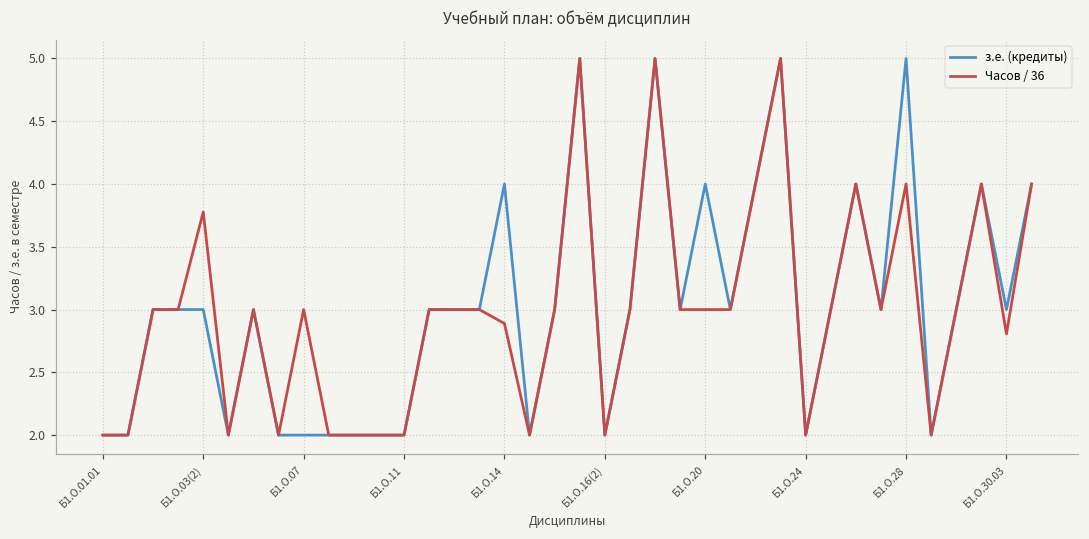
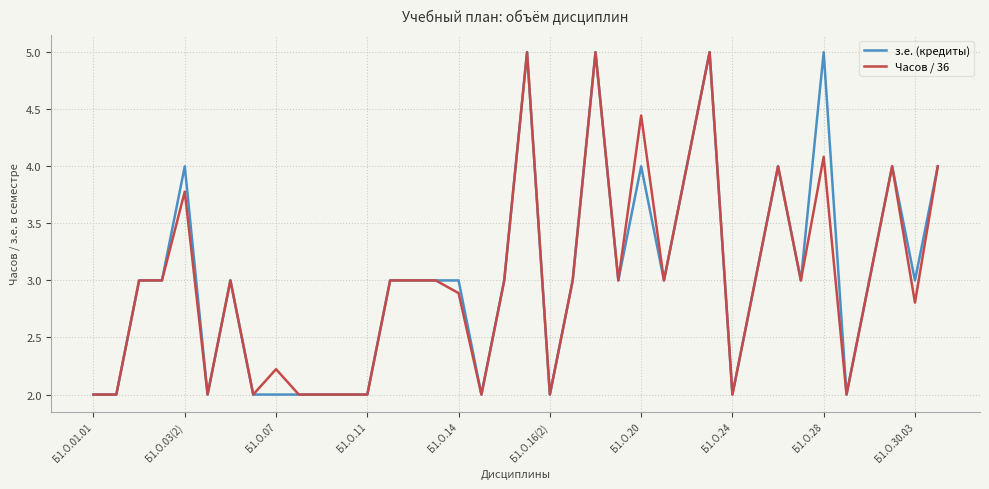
  {
    "з.е. (кредиты)": {
-     "Б1.О.03(2)": 3,
+     "Б1.О.03(2)": 4,
      "Б1.О.07": 2,
-     "Б1.О.14": 4,
+     "Б1.О.14": 3,
      "Б1.О.20": 4,
      "Б1.О.28": 5,
      "Б1.О.30.03": 3
    },
    "Часов / 36": {
      "Б1.О.03(2)": 3.78,
-     "Б1.О.07": 3.00,
+     "Б1.О.07": 2.22,
      "Б1.О.14": 2.89,
-     "Б1.О.20": 3.00,
-     "Б1.О.28": 4.00,
+     "Б1.О.20": 4.44,
+     "Б1.О.28": 4.08,
      "Б1.О.30.03": 2.81
    }
  }
